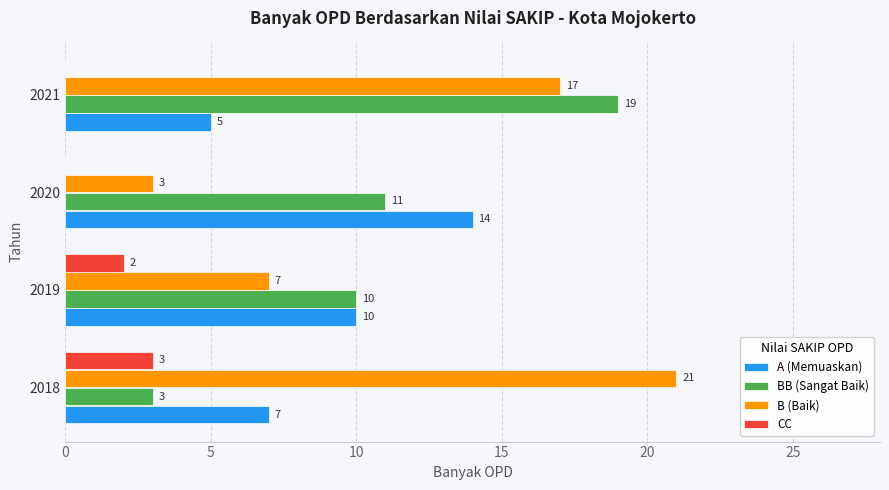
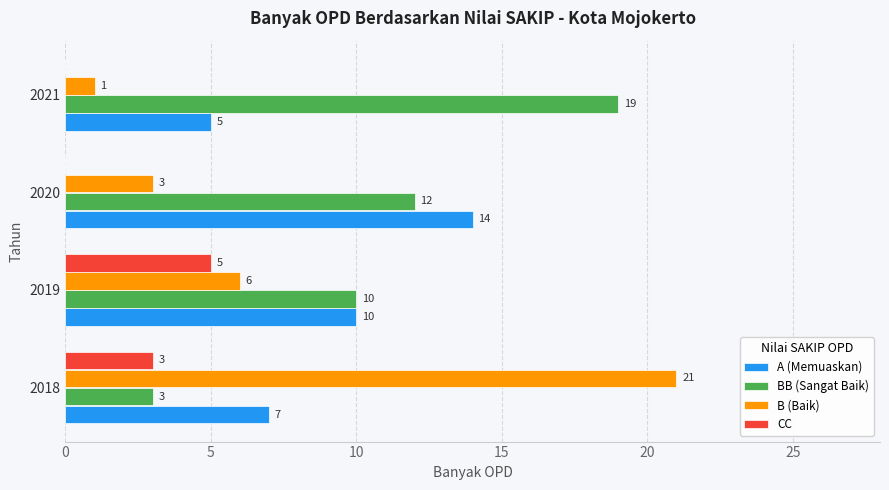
  {
    "A (Memuaskan)": {
      "2021": 5,
      "2020": 14,
      "2019": 10,
      "2018": 7
    },
    "BB (Sangat Baik)": {
      "2021": 19,
-     "2020": 11,
+     "2020": 12,
      "2019": 10,
      "2018": 3
    },
    "B (Baik)": {
-     "2021": 17,
+     "2021": 1,
      "2020": 3,
-     "2019": 7,
+     "2019": 6,
      "2018": 21
    },
    "CC": {
-     "2019": 2,
+     "2019": 5,
      "2018": 3
    }
  }
